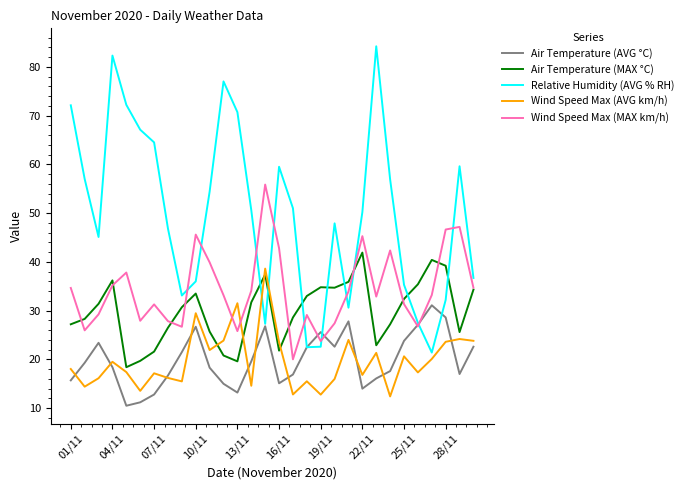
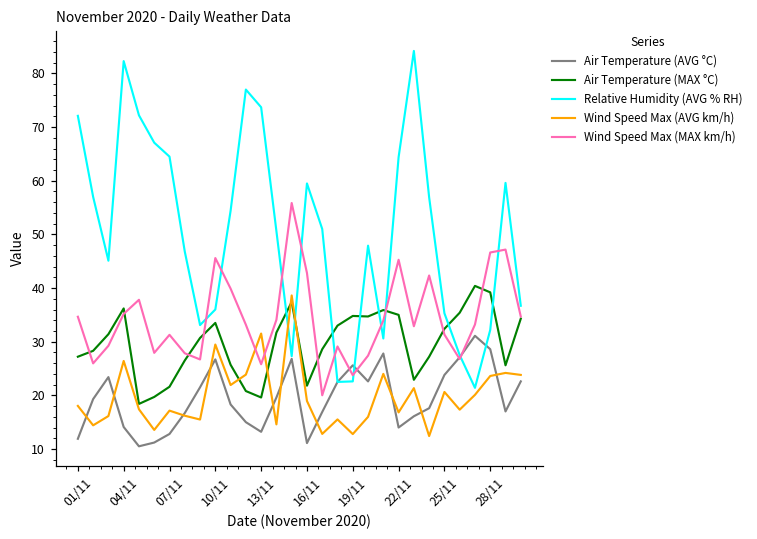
  {
    "Air Temperature (AVG °C)": {
-     "01/11": 16,
-     "04/11": 18,
+     "01/11": 12,
+     "04/11": 14,
      "07/11": 13,
      "10/11": 27,
      "13/11": 13,
-     "16/11": 15,
+     "16/11": 11,
      "19/11": 26,
      "22/11": 14,
      "25/11": 24,
      "28/11": 29
    },
    "Air Temperature (MAX °C)": {
      "01/11": 27,
      "04/11": 36,
      "07/11": 22,
      "10/11": 34,
      "13/11": 20,
      "16/11": 22,
      "19/11": 35,
-     "22/11": 42,
+     "22/11": 35,
      "25/11": 32,
      "28/11": 39
    },
    "Relative Humidity (AVG % RH)": {
      "01/11": 72,
      "04/11": 82,
      "07/11": 65,
      "10/11": 36,
-     "13/11": 71,
+     "13/11": 74,
      "16/11": 60,
      "19/11": 23,
-     "22/11": 50,
+     "22/11": 64,
      "25/11": 35,
      "28/11": 32
    },
    "Wind Speed Max (AVG km/h)": {
      "01/11": 18,
-     "04/11": 20,
+     "04/11": 26,
      "07/11": 17,
      "10/11": 29,
      "13/11": 32,
-     "16/11": 24,
+     "16/11": 19,
      "19/11": 13,
      "22/11": 17,
      "25/11": 21,
      "28/11": 24
    },
    "Wind Speed Max (MAX km/h)": {
      "01/11": 35,
      "04/11": 35,
      "07/11": 31,
      "10/11": 46,
      "13/11": 26,
      "16/11": 43,
      "19/11": 24,
      "22/11": 45,
      "25/11": 31,
      "28/11": 47
    }
  }
